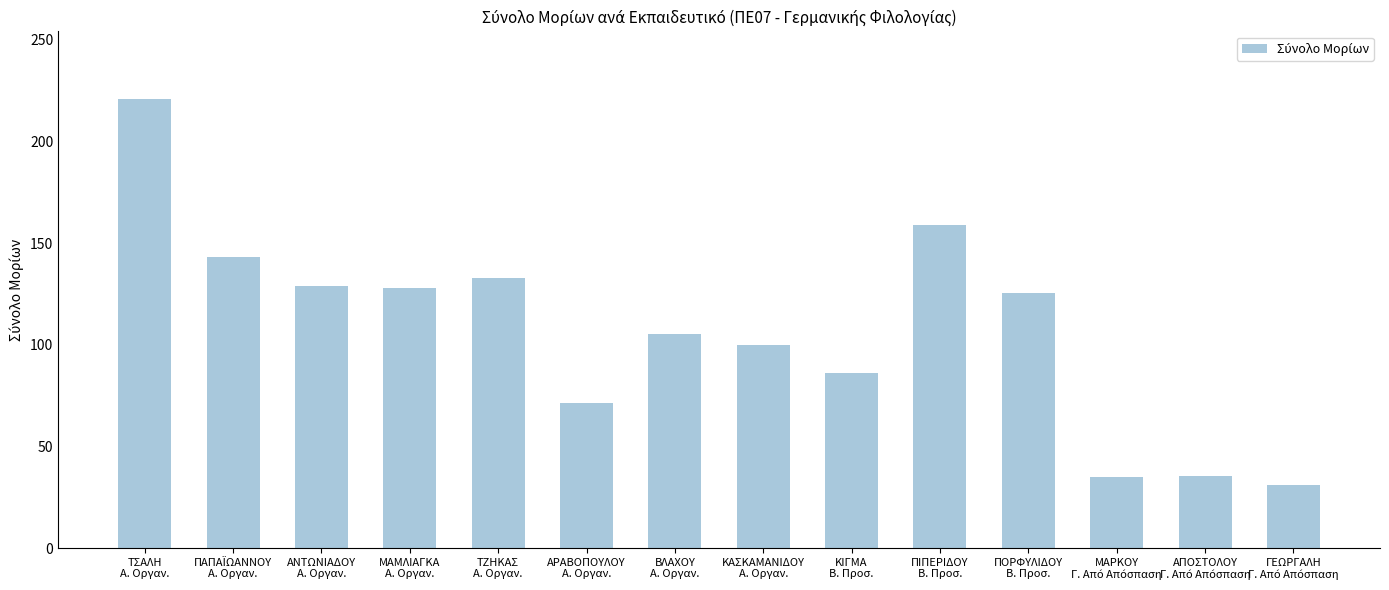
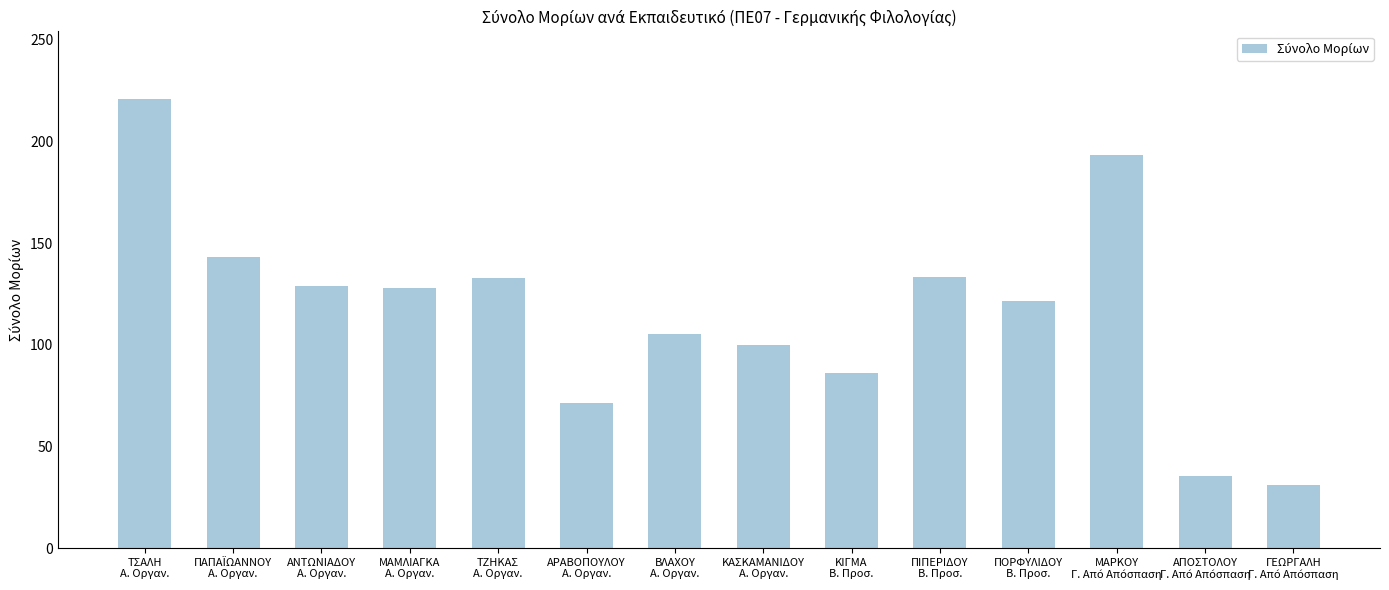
  {
    "ΤΣΑΛΗ Α. Οργαν.": 221,
    "ΠΑΠΑΪΩΑΝΝΟΥ Α. Οργαν.": 143,
    "ΑΝΤΩΝΙΑΔΟΥ Α. Οργαν.": 129,
    "ΜΑΜΛΙΑΓΚΑ Α. Οργαν.": 128,
    "ΤΖΗΚΑΣ Α. Οργαν.": 133,
    "ΑΡΑΒΟΠΟΥΛΟΥ Α. Οργαν.": 71,
    "ΒΛΑΧΟΥ Α. Οργαν.": 105,
    "ΚΑΣΚΑΜΑΝΙΔΟΥ Α. Οργαν.": 100,
    "ΚΙΓΜΑ Β. Προσ.": 86,
-   "ΠΙΠΕΡΙΔΟΥ Β. Προσ.": 159,
-   "ΠΟΡΦΥΛΙΔΟΥ Β. Προσ.": 125,
-   "ΜΑΡΚΟΥ Γ. Από Απόσπαση": 35,
+   "ΠΙΠΕΡΙΔΟΥ Β. Προσ.": 133,
+   "ΠΟΡΦΥΛΙΔΟΥ Β. Προσ.": 121,
+   "ΜΑΡΚΟΥ Γ. Από Απόσπαση": 193,
    "ΑΠΟΣΤΟΛΟΥ Γ. Από Απόσπαση": 35,
    "ΓΕΩΡΓΑΛΗ Γ. Από Απόσπαση": 31
  }
